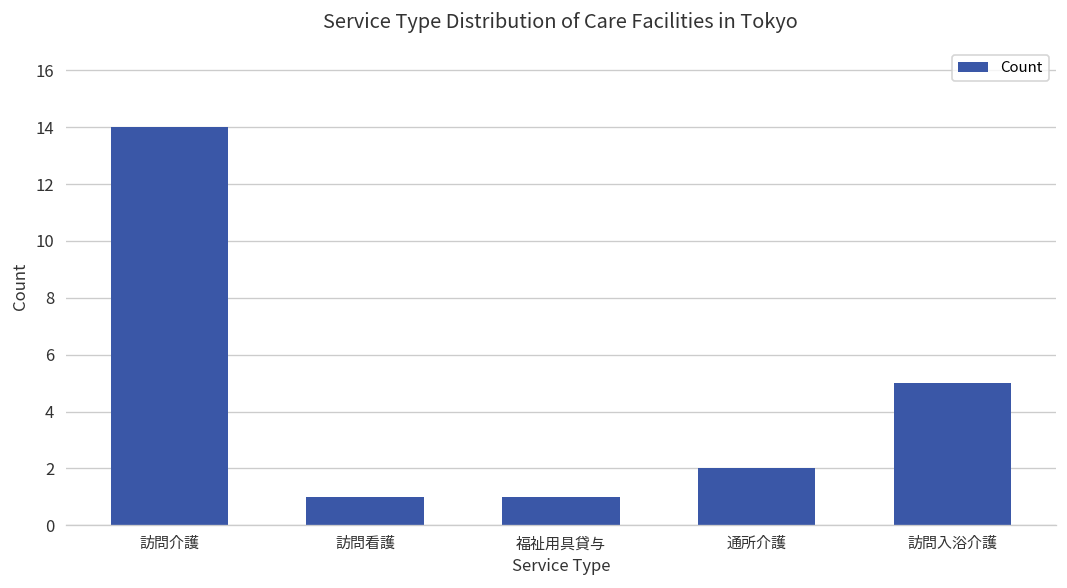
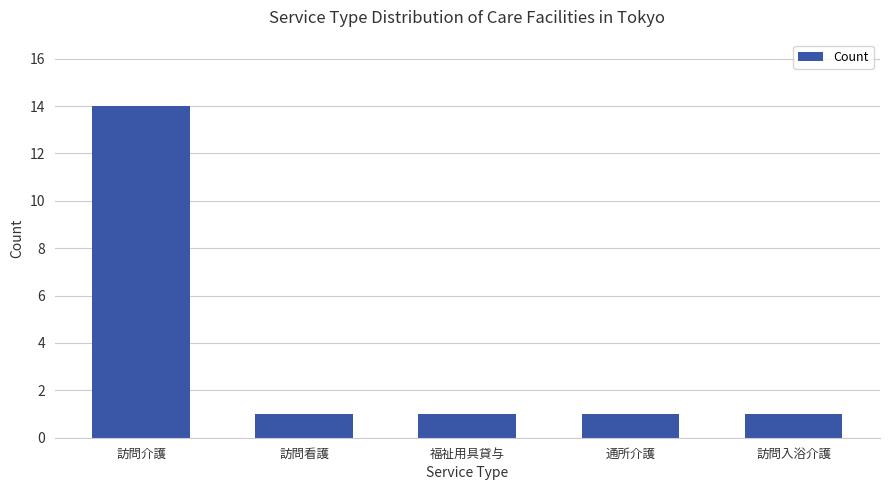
  {
    "訪問介護": 14,
    "訪問看護": 1,
    "福祉用具貸与": 1,
-   "通所介護": 2,
-   "訪問入浴介護": 5
+   "通所介護": 1,
+   "訪問入浴介護": 1
  }
